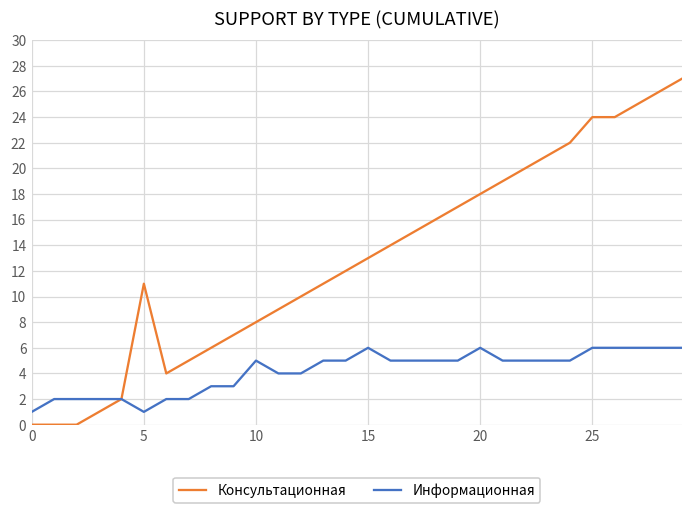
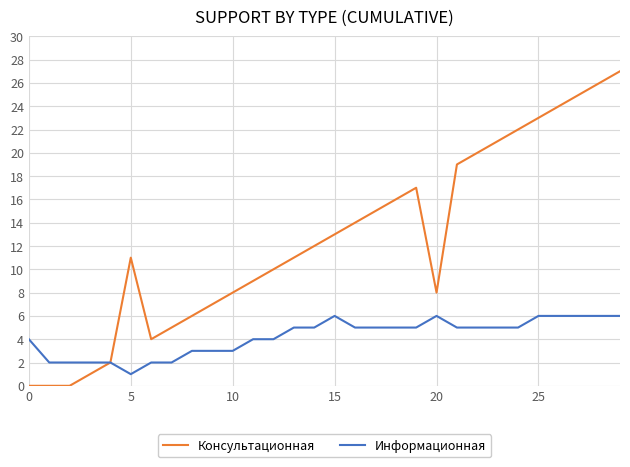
  {
    "Консультационная": {
      "0": 0,
      "5": 11,
      "10": 8,
      "15": 13,
-     "20": 18,
-     "25": 24
+     "20": 8,
+     "25": 23
    },
    "Информационная": {
-     "0": 1,
+     "0": 4,
      "5": 1,
-     "10": 5,
+     "10": 3,
      "15": 6,
      "20": 6,
      "25": 6
    }
  }
